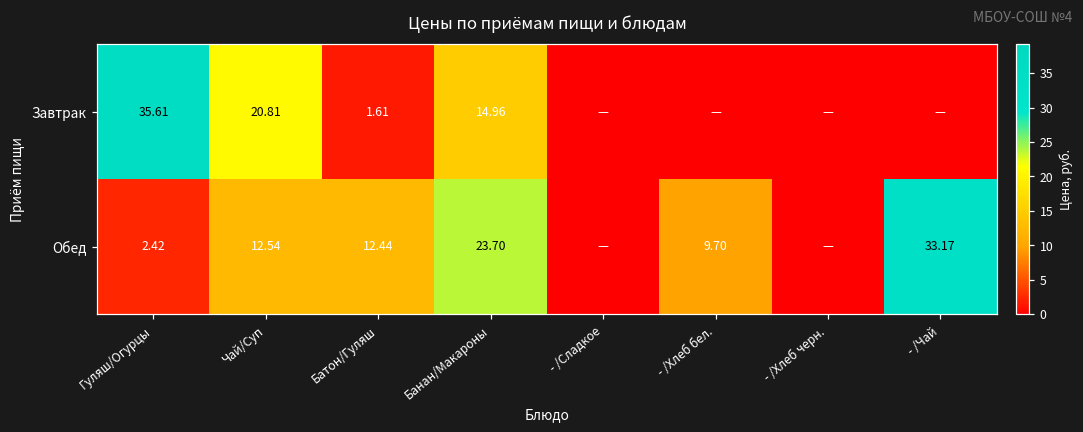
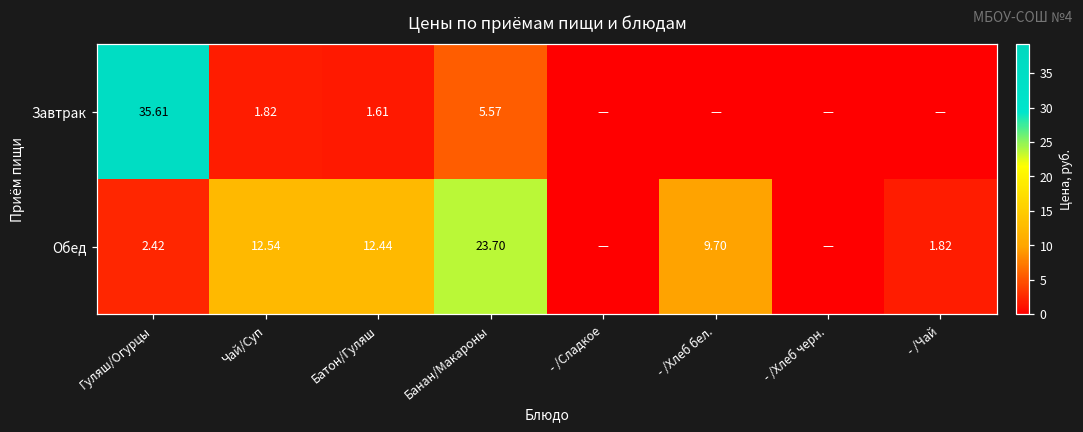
  {
    "Завтрак": {
      "Гуляш/Огурцы": 35.61,
-     "Чай/Суп": 20.81,
+     "Чай/Суп": 1.82,
      "Батон/Гуляш": 1.61,
-     "Банан/Макароны": 14.96
+     "Банан/Макароны": 5.57
    },
    "Обед": {
      "Гуляш/Огурцы": 2.42,
      "Чай/Суп": 12.54,
      "Батон/Гуляш": 12.44,
      "Банан/Макароны": 23.70,
      "- /Хлеб бел.": 9.70,
-     "- /Чай": 33.17
+     "- /Чай": 1.82
    }
  }
